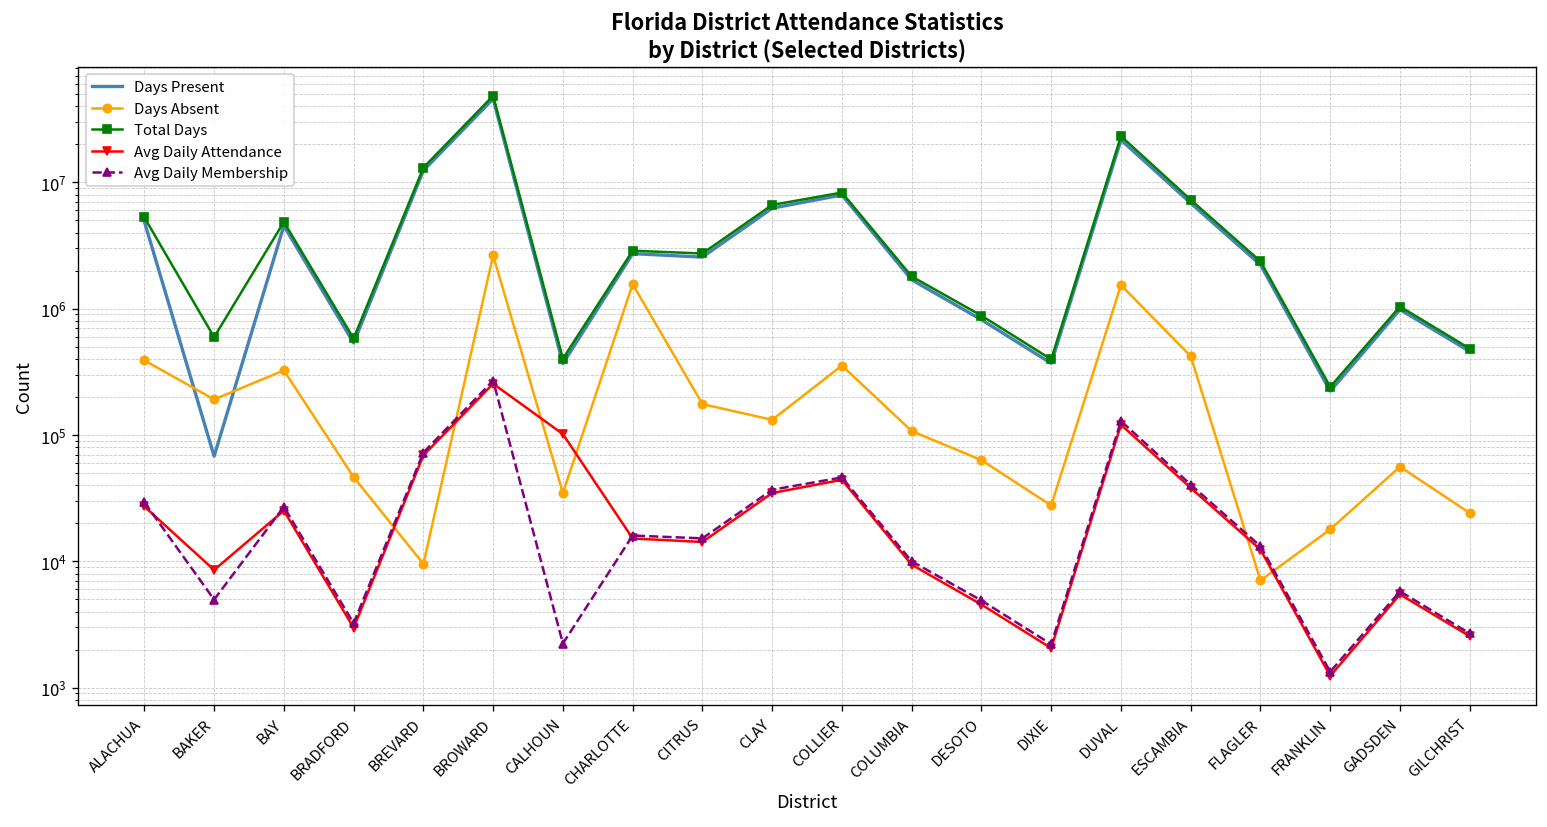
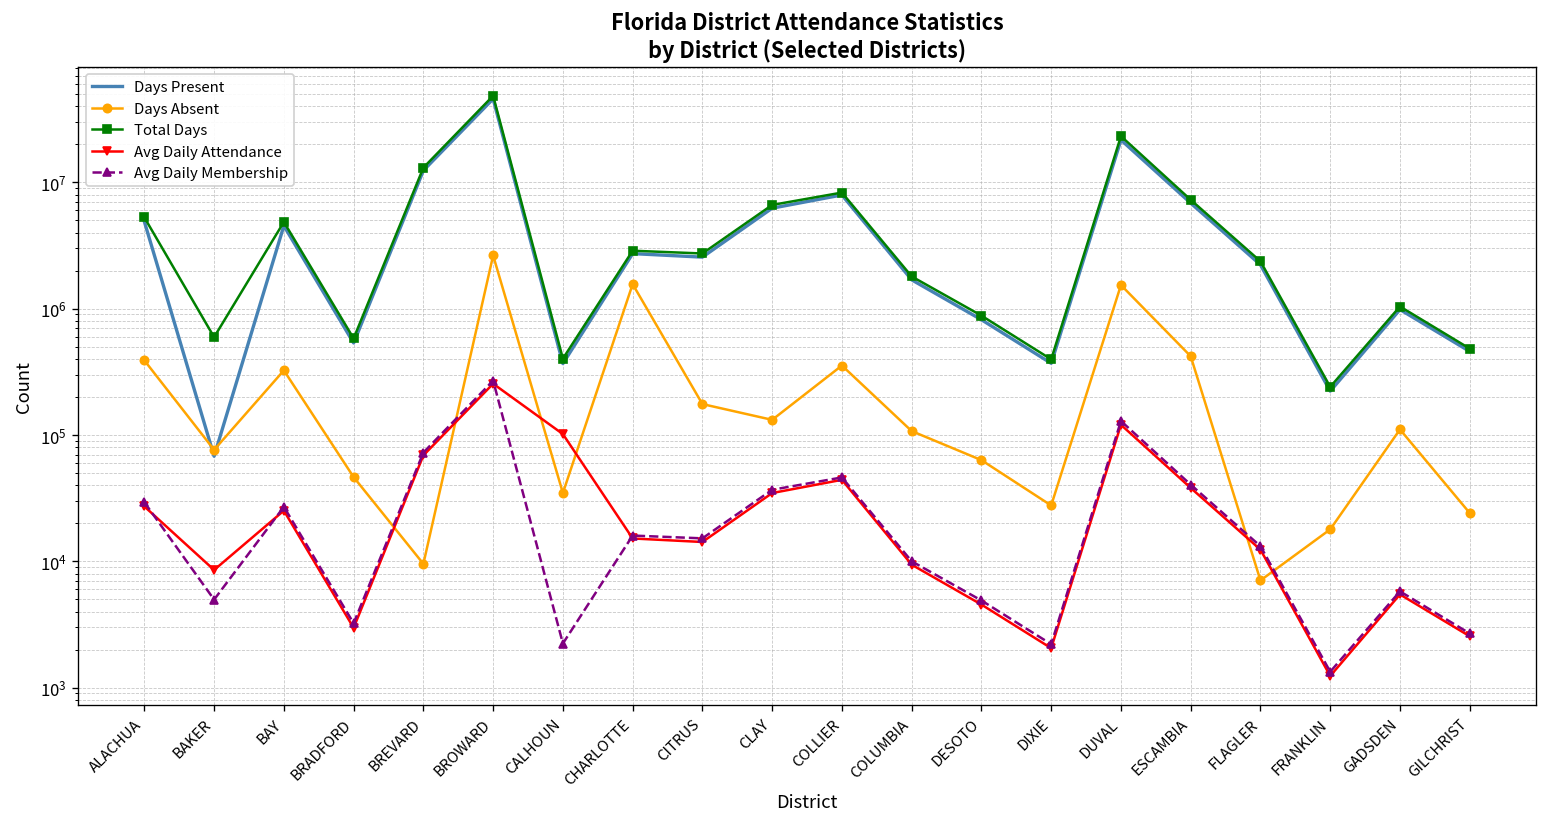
  {
    "Days Present": {
      "ALACHUA": 5000000,
      "BAKER": 70000,
      "BAY": 4500000,
      "BRADFORD": 500000,
      "CALHOUN": 370000,
      "CITRUS": 2600000,
      "CLAY": 6000000,
      "COLUMBIA": 1700000,
      "DESOTO": 800000,
      "DIXIE": 370000,
      "DUVAL": 22000000,
      "ESCAMBIA": 7000000,
      "FLAGLER": 2200000,
      "FRANKLIN": 220000
    },
    "Days Absent": {
      "ALACHUA": 390000,
-     "BAKER": 190000,
+     "BAKER": 80000,
      "BAY": 320000,
      "BRADFORD": 50000,
      "BREVARD": 10000,
      "BROWARD": 2600000,
      "CALHOUN": 35000,
      "CHARLOTTE": 1600000,
      "CITRUS": 180000,
      "CLAY": 130000,
      "COLLIER": 350000,
      "COLUMBIA": 110000,
      "DESOTO": 60000,
      "DIXIE": 28000,
      "DUVAL": 1500000,
      "ESCAMBIA": 420000,
      "FLAGLER": 7000,
      "FRANKLIN": 18000,
-     "GADSDEN": 60000,
+     "GADSDEN": 110000,
      "GILCHRIST": 24000
    },
    "Total Days": {
      "ALACHUA": 5000000,
      "BAKER": 600000,
      "BAY": 5000000,
      "BRADFORD": 600000,
      "CALHOUN": 400000,
      "CITRUS": 2700000,
      "CLAY": 7000000,
      "COLUMBIA": 1800000,
      "DESOTO": 900000,
      "DIXIE": 400000,
      "DUVAL": 23000000,
      "ESCAMBIA": 7000000,
      "FLAGLER": 2400000,
      "FRANKLIN": 240000
    },
    "Avg Daily Attendance": {
      "ALACHUA": 27000,
      "BAKER": 9000,
      "BAY": 25000,
      "BRADFORD": 3000,
      "BROWARD": 250000,
      "CALHOUN": 100000,
      "CITRUS": 14000,
      "CLAY": 35000,
      "COLUMBIA": 9000,
      "DESOTO": 4500,
      "DIXIE": 2100,
      "DUVAL": 120000,
      "ESCAMBIA": 38000,
      "FLAGLER": 12000,
      "FRANKLIN": 1200,
      "GADSDEN": 5000
    },
    "Avg Daily Membership": {
      "ALACHUA": 29000,
      "BAKER": 5000,
      "BAY": 27000,
      "BRADFORD": 3200,
      "BROWARD": 270000,
      "CALHOUN": 2200,
      "CITRUS": 15000,
      "CLAY": 37000,
      "COLUMBIA": 10000,
      "DESOTO": 5000,
      "DIXIE": 2200,
      "DUVAL": 130000,
      "ESCAMBIA": 40000,
      "FLAGLER": 13000,
      "FRANKLIN": 1300,
      "GADSDEN": 6000
    }
  }
